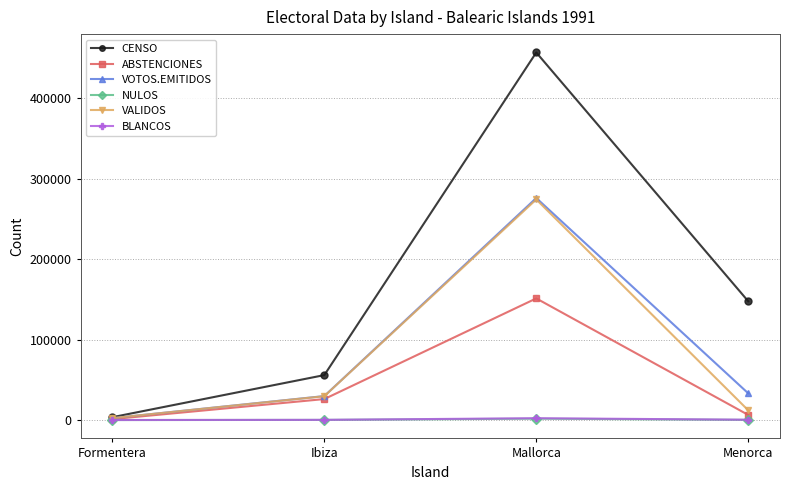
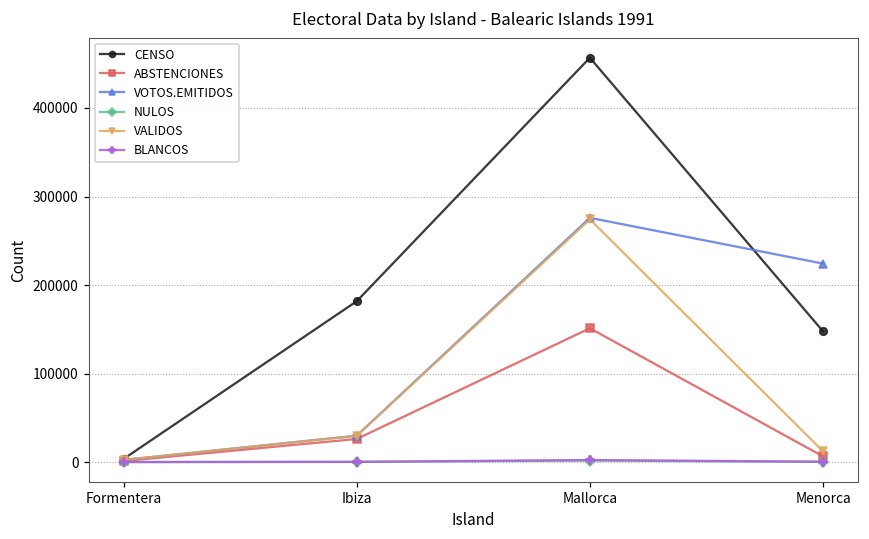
  {
    "CENSO": {
-     "Ibiza": 60000,
+     "Ibiza": 180000,
      "Mallorca": 460000,
      "Menorca": 150000
    },
    "ABSTENCIONES": {
      "Ibiza": 30000,
      "Mallorca": 150000,
      "Menorca": 10000
    },
    "VOTOS.EMITIDOS": {
-     "Menorca": 30000
+     "Menorca": 220000
    },
    "VALIDOS": {
      "Menorca": 10000
    }
  }
